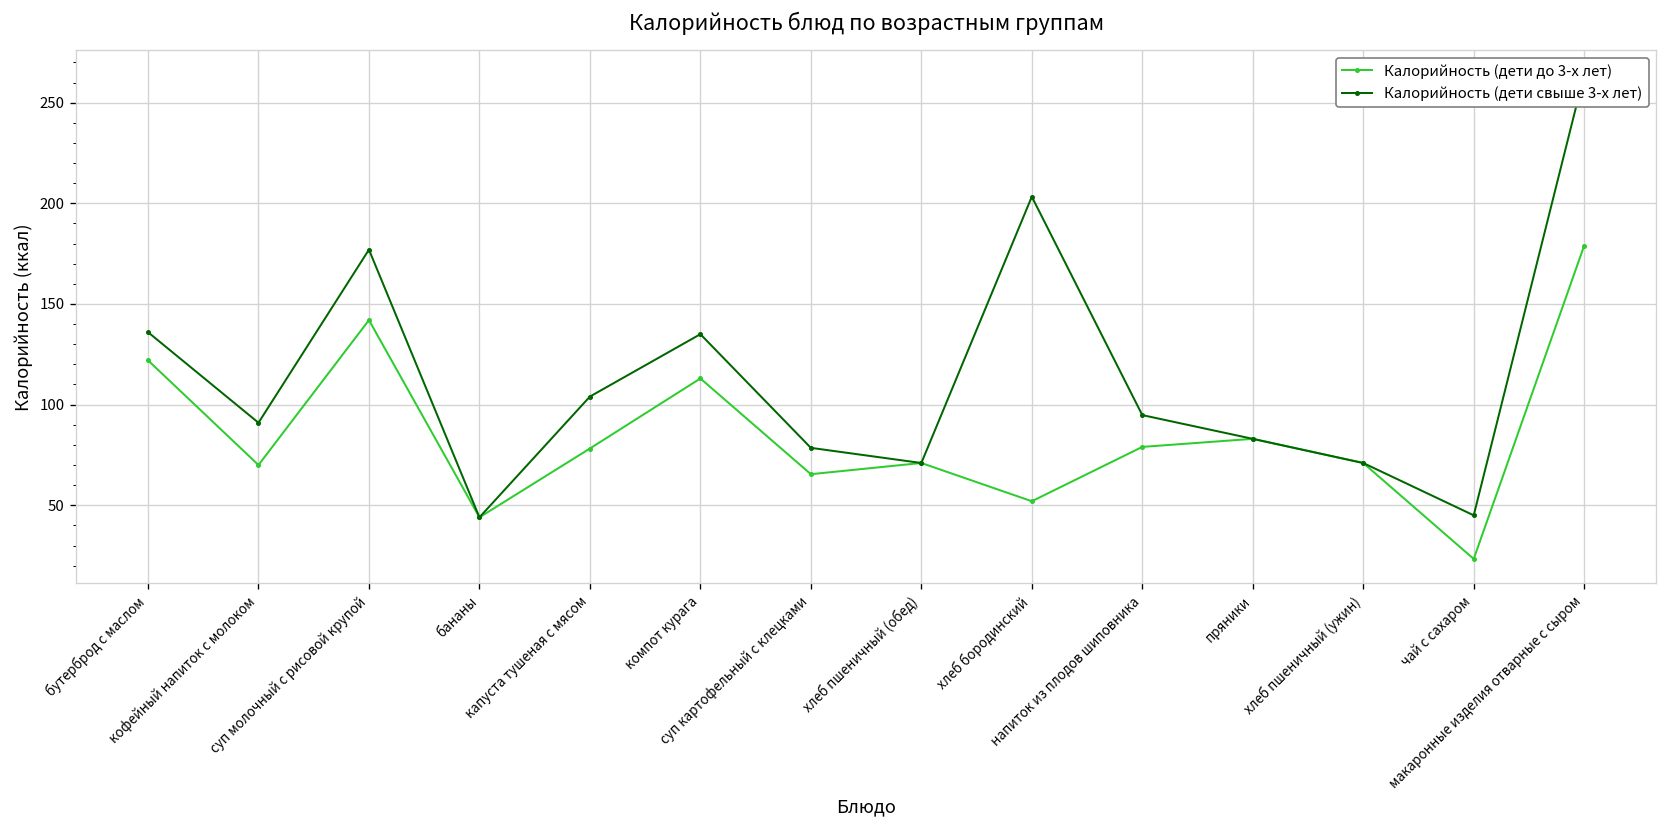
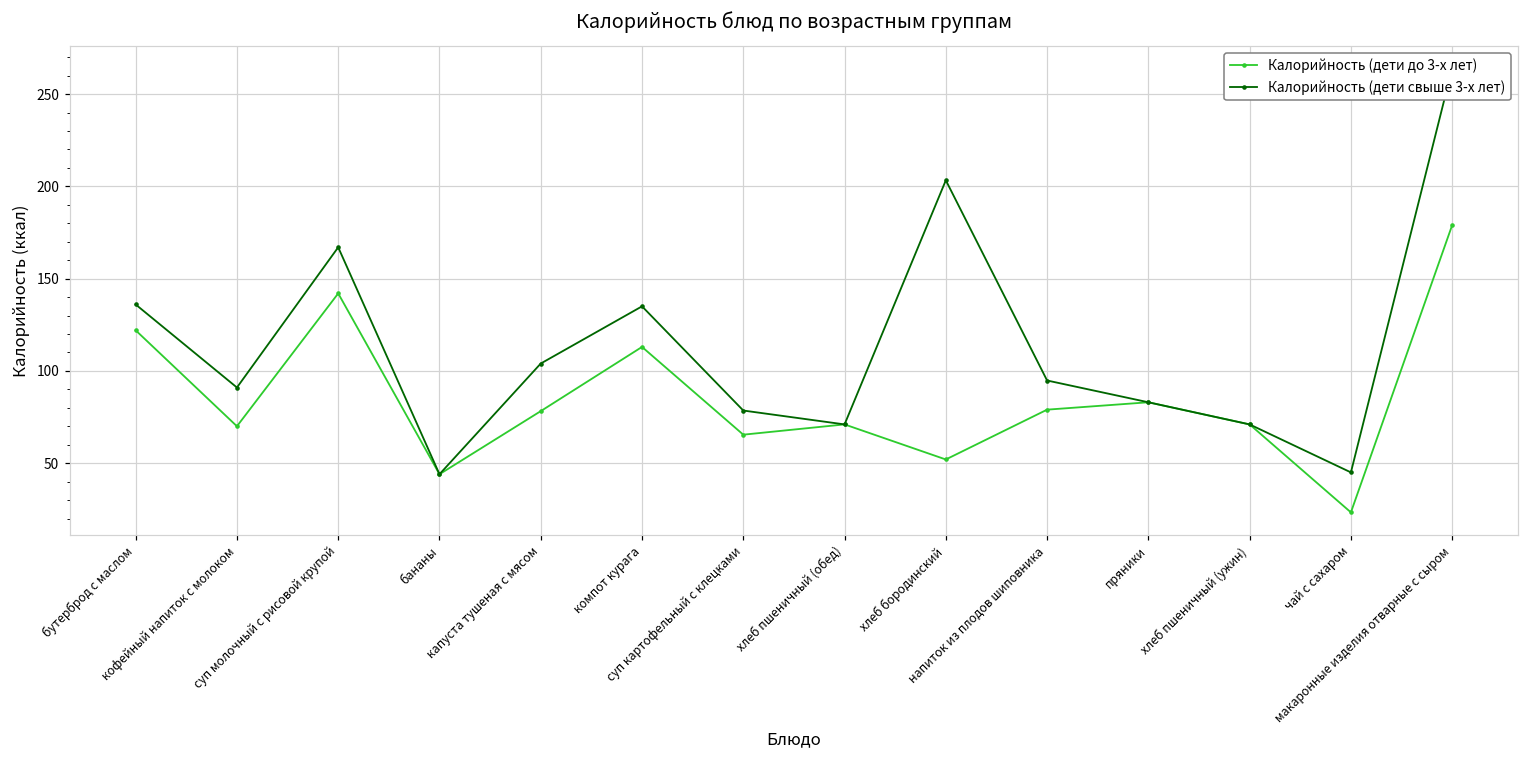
  {
    "Калорийность (дети до 3-х лет)": {
      "бутерброд с маслом": 122,
      "кофейный напиток с молоком": 70,
      "суп молочный с рисовой крупой": 142,
      "капуста тушеная с мясом": 78,
      "компот курага": 113,
      "суп картофельный с клецками": 65,
      "хлеб бородинский": 52,
      "напиток из плодов шиповника": 79,
      "чай с сахаром": 23,
      "макаронные изделия отварные с сыром": 179
    },
    "Калорийность (дети свыше 3-х лет)": {
      "бутерброд с маслом": 136,
      "кофейный напиток с молоком": 91,
-     "суп молочный с рисовой крупой": 177,
+     "суп молочный с рисовой крупой": 167,
      "капуста тушеная с мясом": 104,
      "компот курага": 135,
      "суп картофельный с клецками": 79,
      "хлеб бородинский": 203,
      "напиток из плодов шиповника": 95,
      "чай с сахаром": 45
    }
  }
